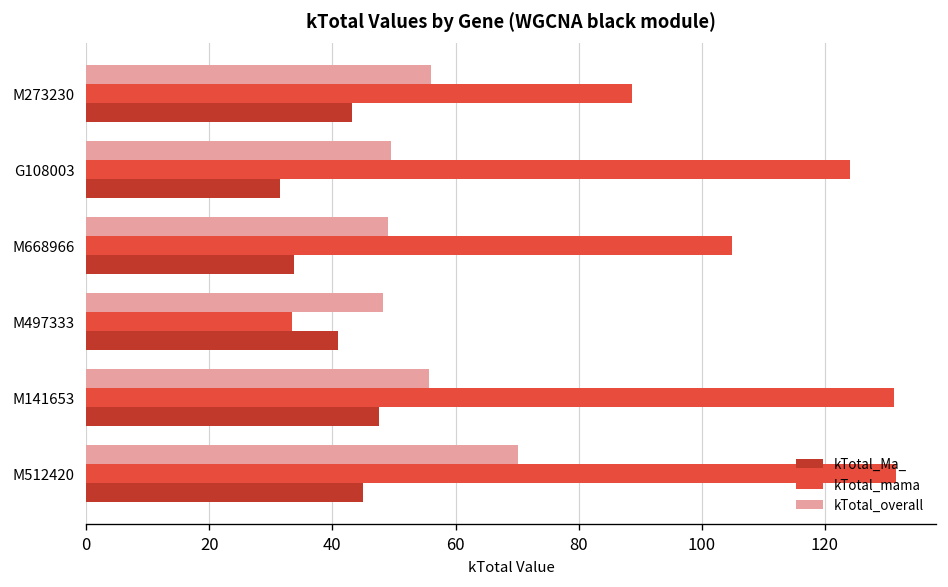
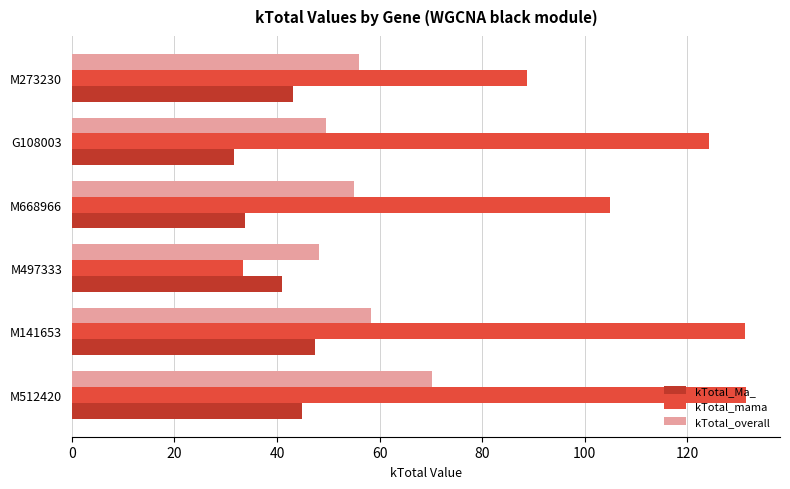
  {
    "kTotal_overall": {
      "M273230": 56,
      "G108003": 50,
-     "M668966": 49,
+     "M668966": 55,
      "M497333": 48,
-     "M141653": 56,
+     "M141653": 58,
      "M512420": 70
    }
  }
